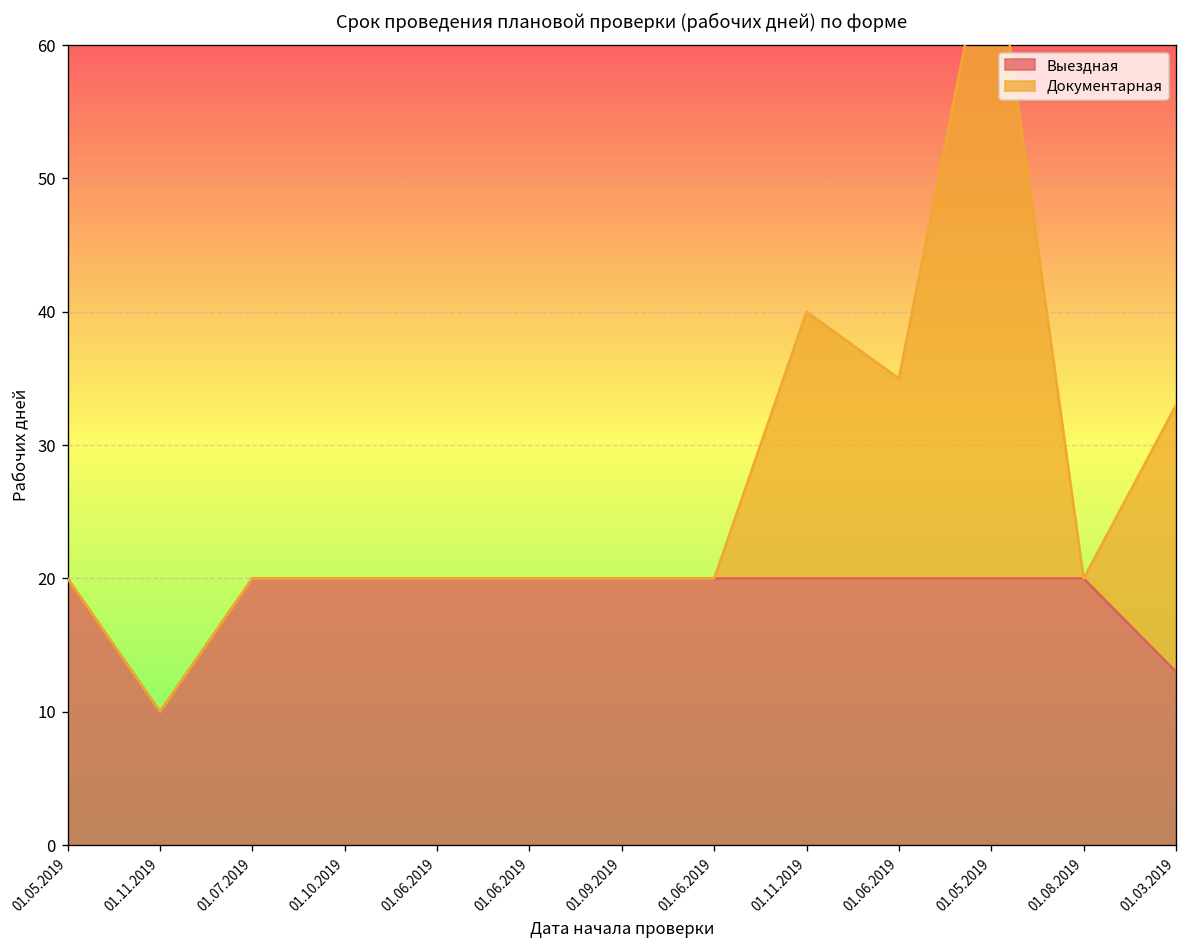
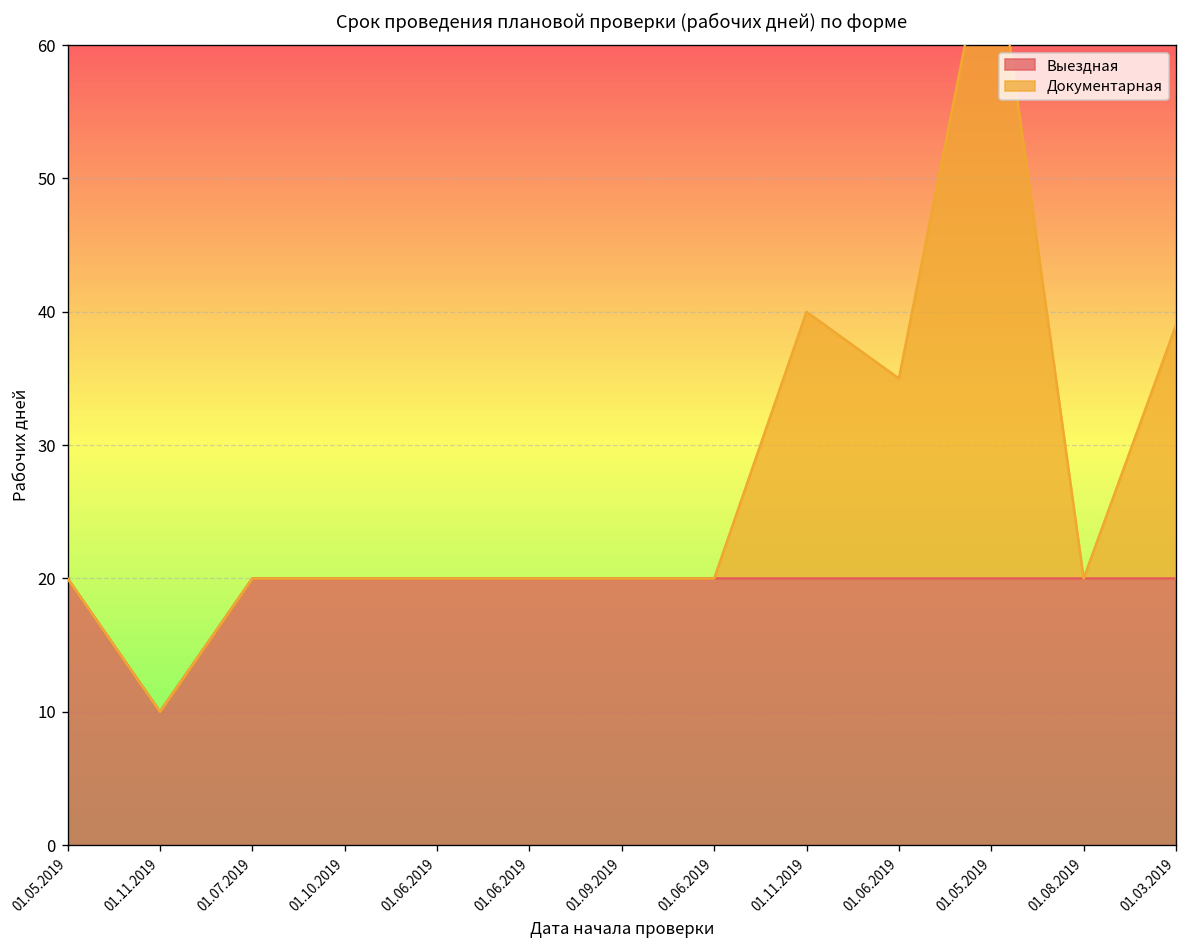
  {
    "Выездная": {
-     "01.03.2019": 13
+     "01.03.2019": 20
    },
    "Документарная": {
-     "01.03.2019": 20
+     "01.03.2019": 19
    }
  }
